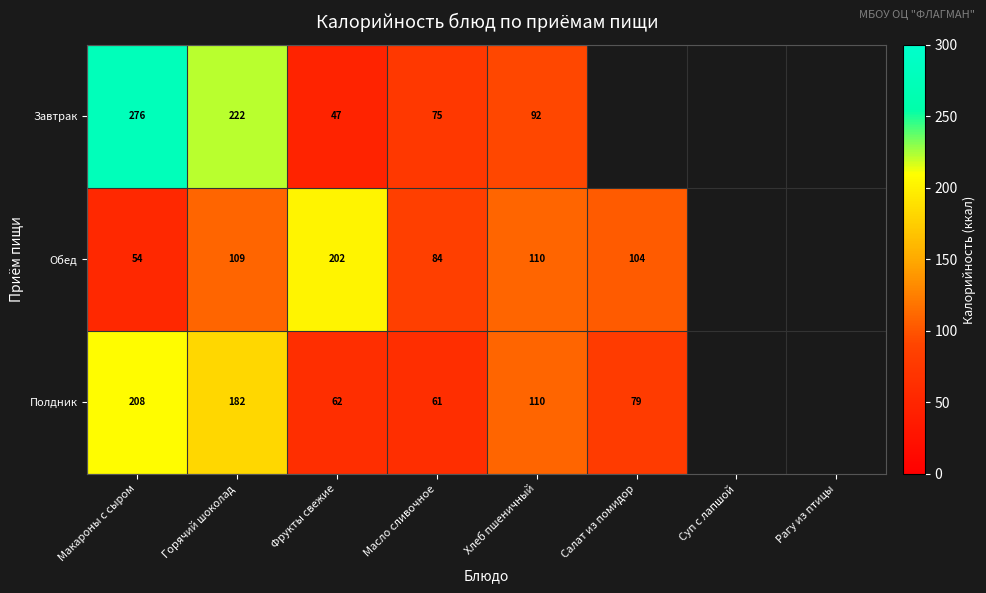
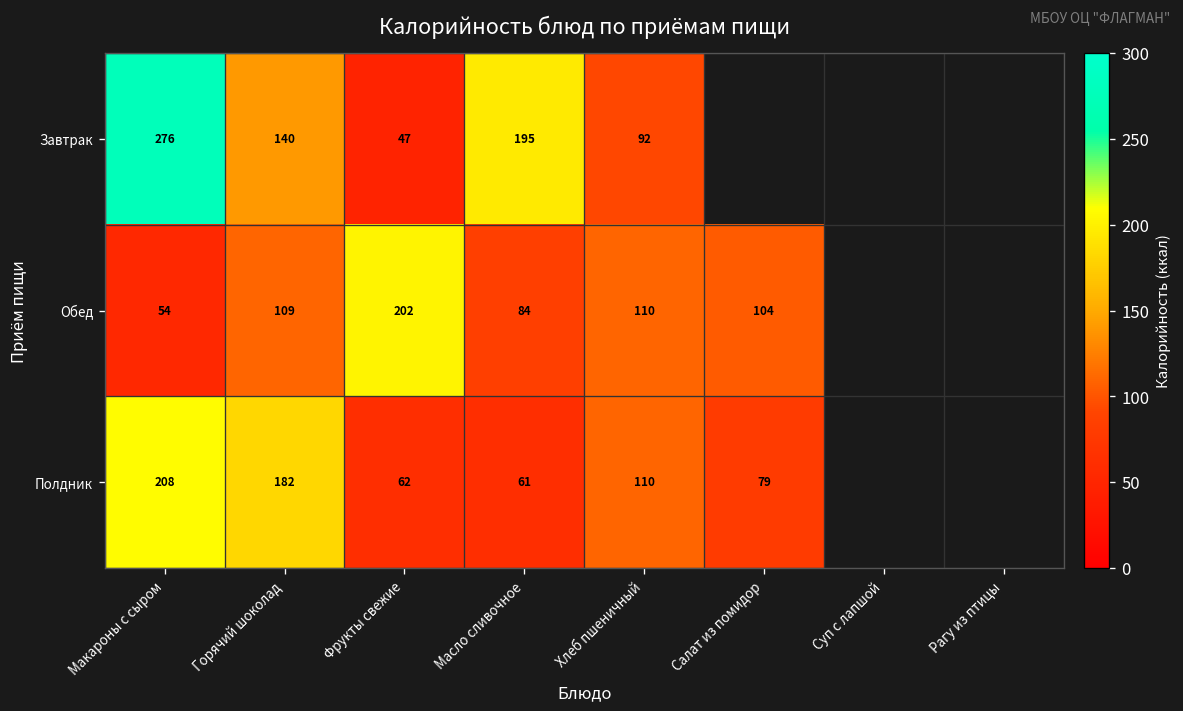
  {
    "Завтрак": {
      "Макароны с сыром": 276,
-     "Горячий шоколад": 222,
+     "Горячий шоколад": 140,
      "Фрукты свежие": 47,
-     "Масло сливочное": 75,
+     "Масло сливочное": 195,
      "Хлеб пшеничный": 92
    },
    "Обед": {
      "Макароны с сыром": 54,
      "Горячий шоколад": 109,
      "Фрукты свежие": 202,
      "Масло сливочное": 84,
      "Хлеб пшеничный": 110,
      "Салат из помидор": 104
    },
    "Полдник": {
      "Макароны с сыром": 208,
      "Горячий шоколад": 182,
      "Фрукты свежие": 62,
      "Масло сливочное": 61,
      "Хлеб пшеничный": 110,
      "Салат из помидор": 79
    }
  }
